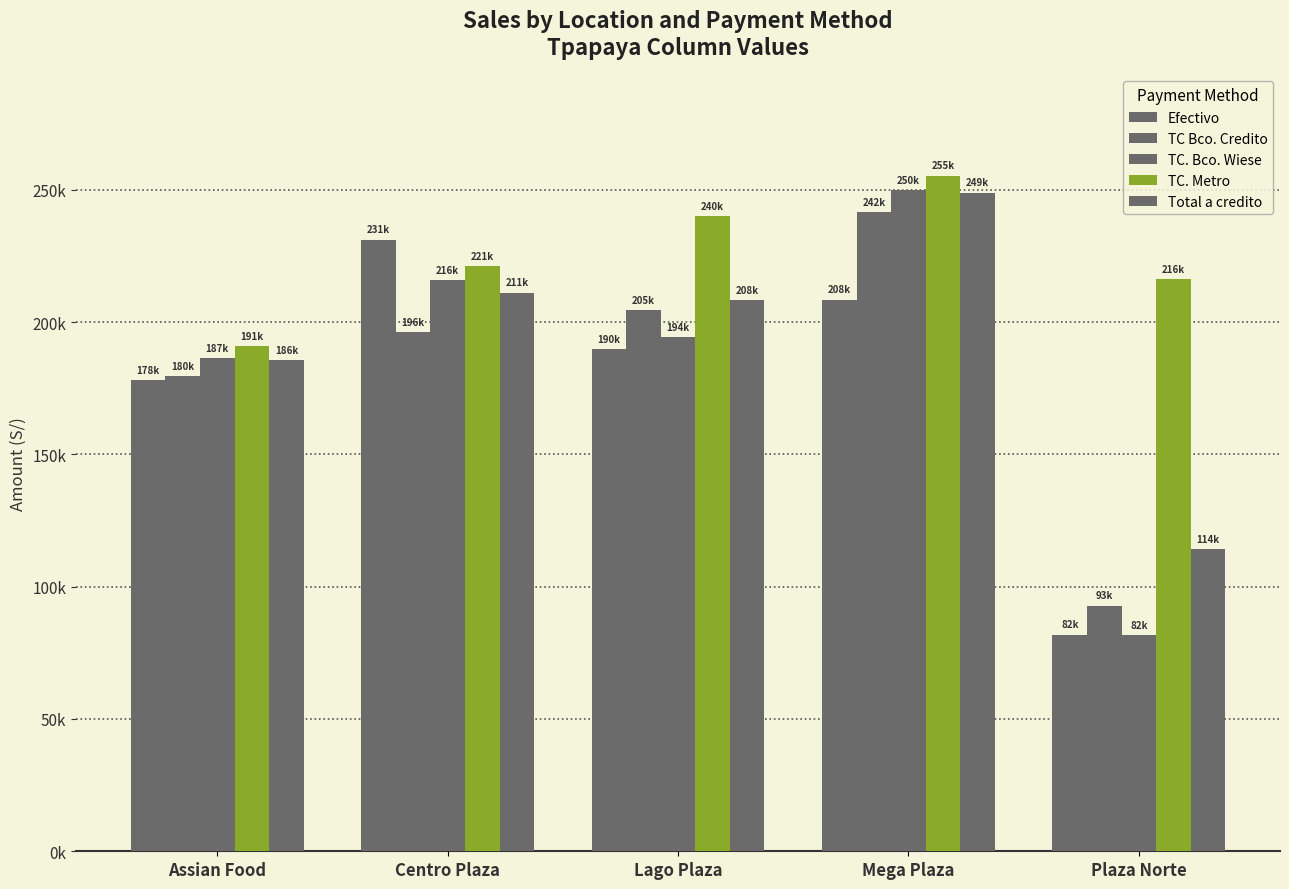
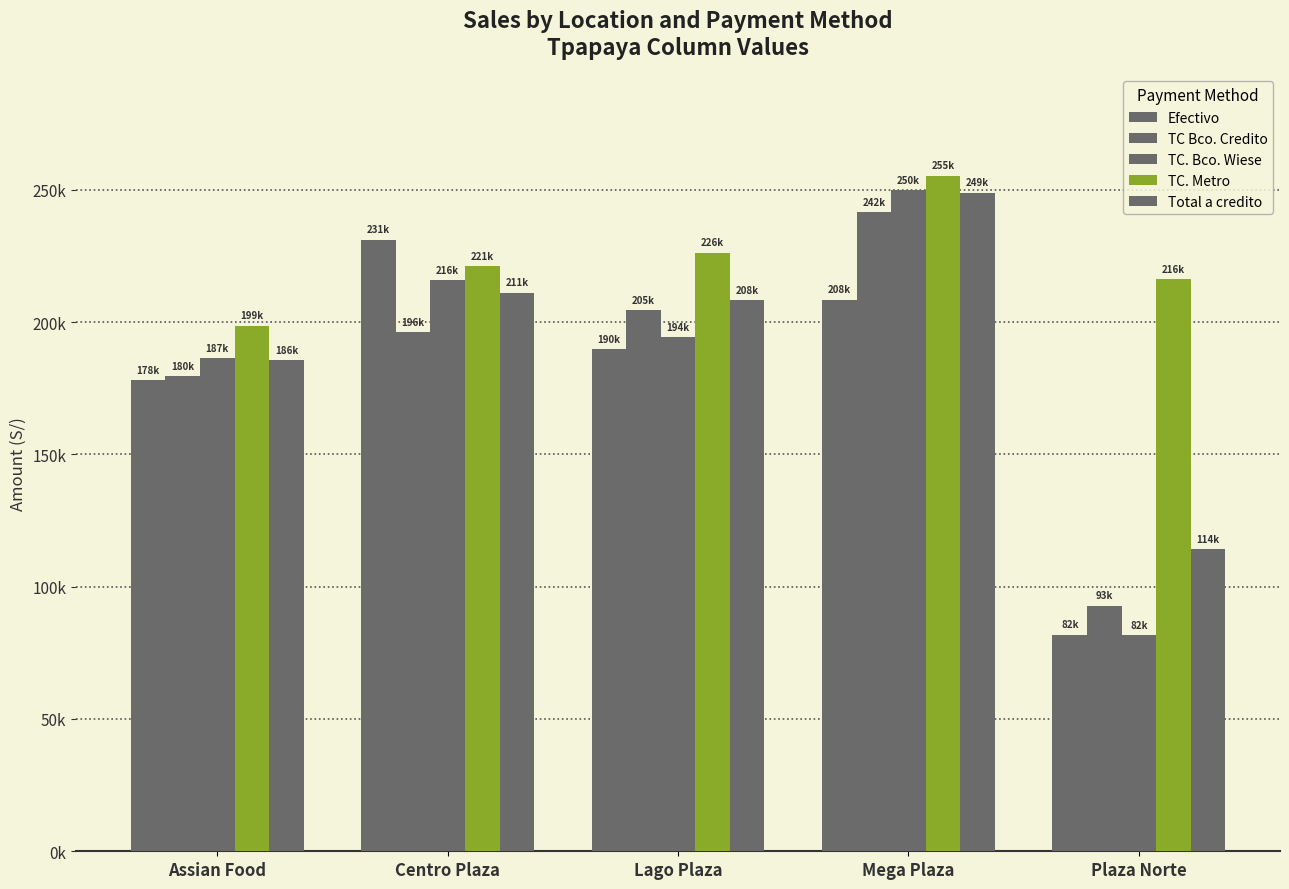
  {
    "TC. Metro": {
-     "Assian Food": "191k",
+     "Assian Food": "199k",
      "Centro Plaza": "221k",
-     "Lago Plaza": "240k",
+     "Lago Plaza": "226k",
      "Mega Plaza": "255k",
      "Plaza Norte": "216k"
    }
  }
